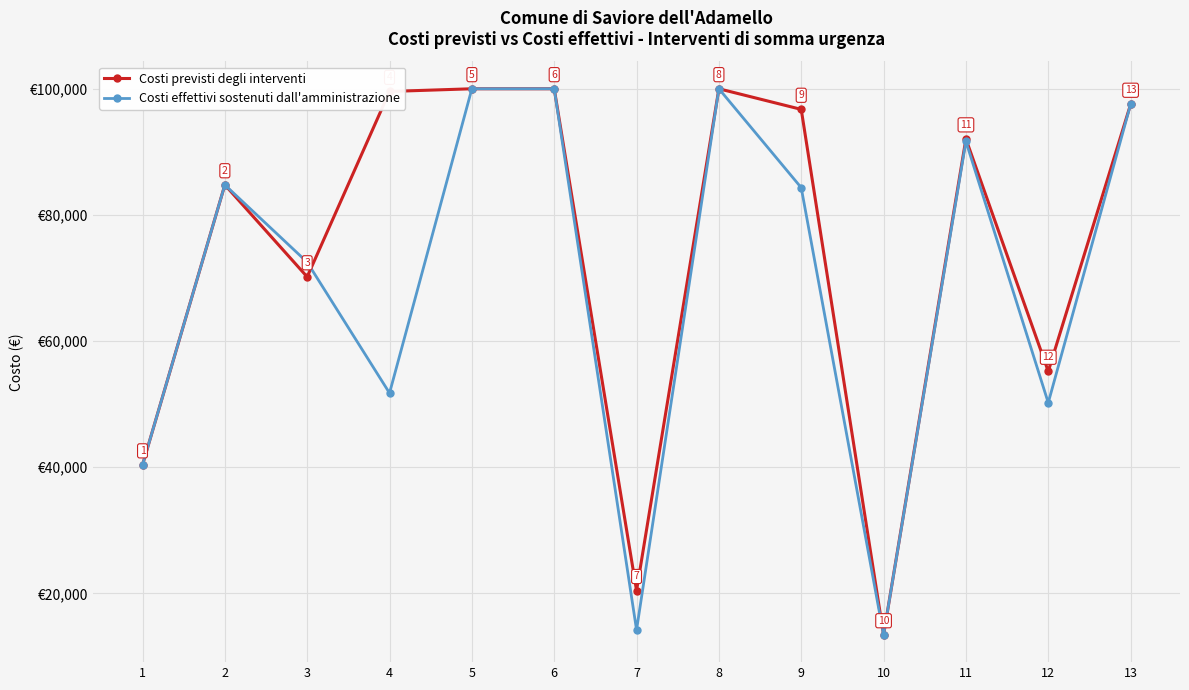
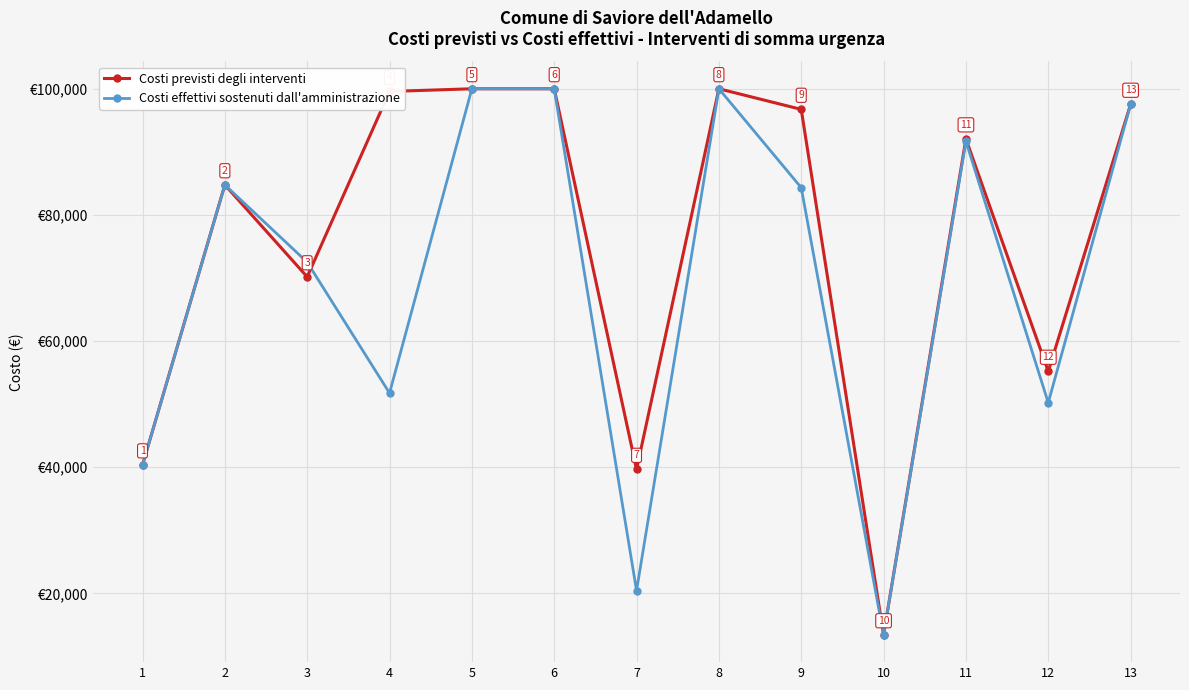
  {
    "Costi previsti degli interventi": {
      "3": "€70,000",
-     "7": "€20,000"
+     "7": "€40,000"
    },
    "Costi effettivi sostenuti dall'amministrazione": {
      "4": "€52,000",
-     "7": "€14,000",
+     "7": "€20,000",
      "9": "€84,000",
      "12": "€50,000"
    }
  }
